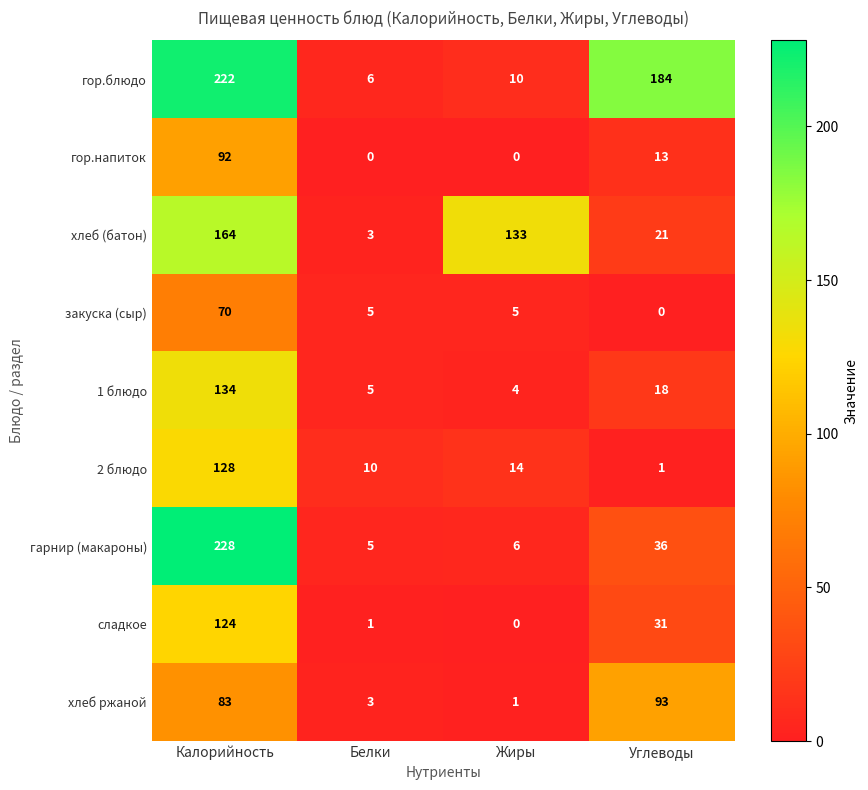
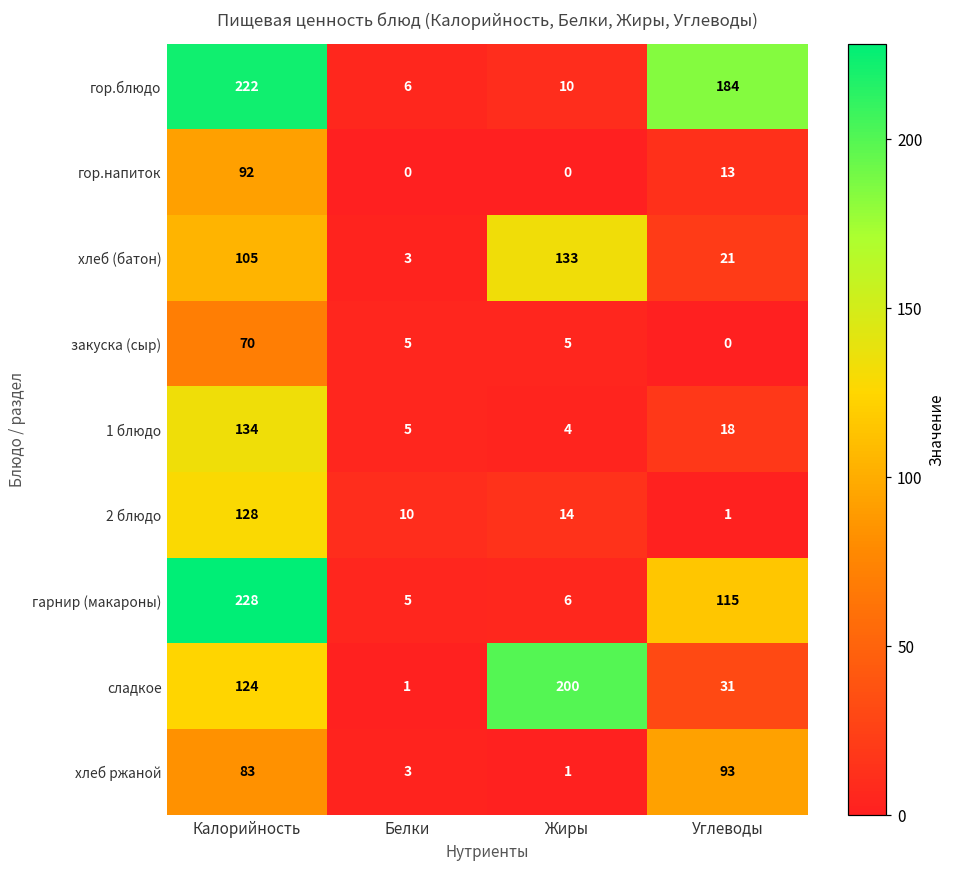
  {
    "гор.блюдо": {
      "Калорийность": 222,
      "Белки": 6,
      "Жиры": 10,
      "Углеводы": 184
    },
    "гор.напиток": {
      "Калорийность": 92,
      "Белки": 0,
      "Жиры": 0,
      "Углеводы": 13
    },
    "хлеб (батон)": {
-     "Калорийность": 164,
+     "Калорийность": 105,
      "Белки": 3,
      "Жиры": 133,
      "Углеводы": 21
    },
    "закуска (сыр)": {
      "Калорийность": 70,
      "Белки": 5,
      "Жиры": 5,
      "Углеводы": 0
    },
    "1 блюдо": {
      "Калорийность": 134,
      "Белки": 5,
      "Жиры": 4,
      "Углеводы": 18
    },
    "2 блюдо": {
      "Калорийность": 128,
      "Белки": 10,
      "Жиры": 14,
      "Углеводы": 1
    },
    "гарнир (макароны)": {
      "Калорийность": 228,
      "Белки": 5,
      "Жиры": 6,
-     "Углеводы": 36
+     "Углеводы": 115
    },
    "сладкое": {
      "Калорийность": 124,
      "Белки": 1,
-     "Жиры": 0,
+     "Жиры": 200,
      "Углеводы": 31
    },
    "хлеб ржаной": {
      "Калорийность": 83,
      "Белки": 3,
      "Жиры": 1,
      "Углеводы": 93
    }
  }
